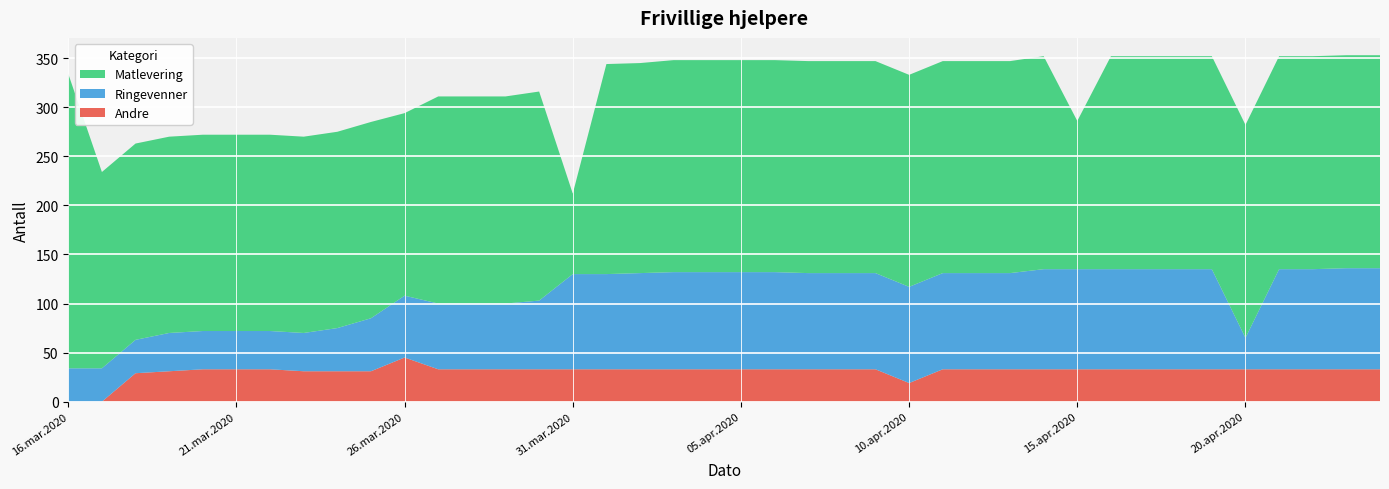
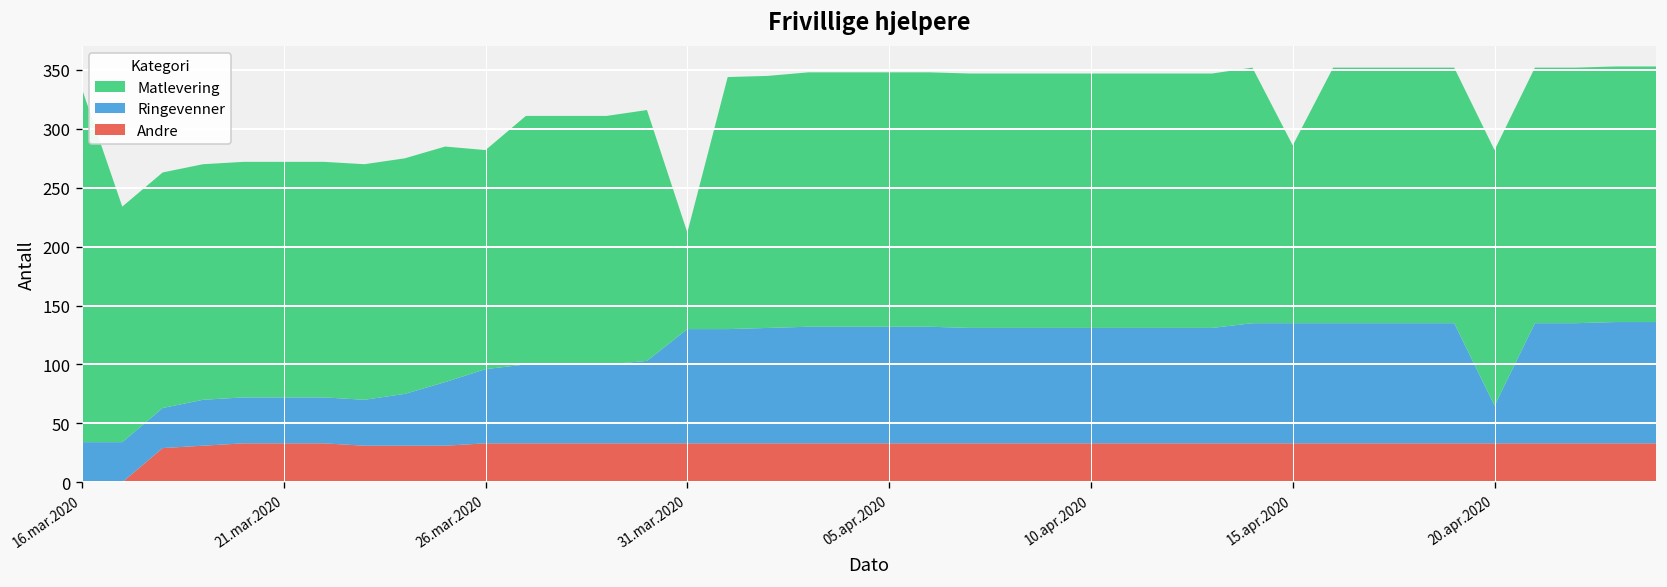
  {
    "Andre": {
      "16.mar.2020": 0,
      "21.mar.2020": 30,
-     "26.mar.2020": 50,
+     "26.mar.2020": 30,
      "31.mar.2020": 30,
      "05.apr.2020": 30,
-     "10.apr.2020": 20,
+     "10.apr.2020": 30,
      "15.apr.2020": 30,
      "20.apr.2020": 30
    },
    "Ringevenner": {
      "16.mar.2020": 30,
      "21.mar.2020": 40,
      "26.mar.2020": 60,
      "31.mar.2020": 100,
      "05.apr.2020": 100,
      "10.apr.2020": 100,
      "15.apr.2020": 100,
      "20.apr.2020": 30
    },
    "Matlevering": {
      "16.mar.2020": 300,
      "21.mar.2020": 200,
      "26.mar.2020": 190,
      "31.mar.2020": 80,
      "05.apr.2020": 220,
      "10.apr.2020": 220,
      "15.apr.2020": 150,
      "20.apr.2020": 220
    }
  }
